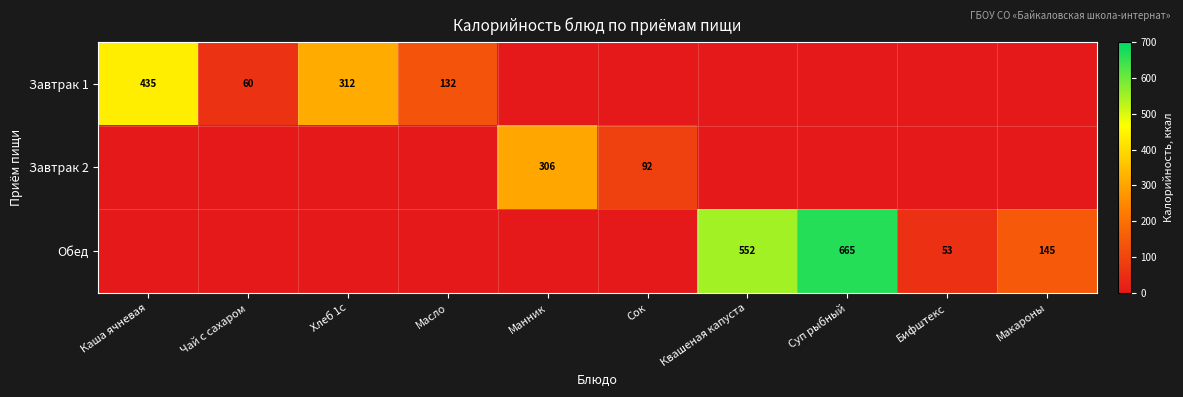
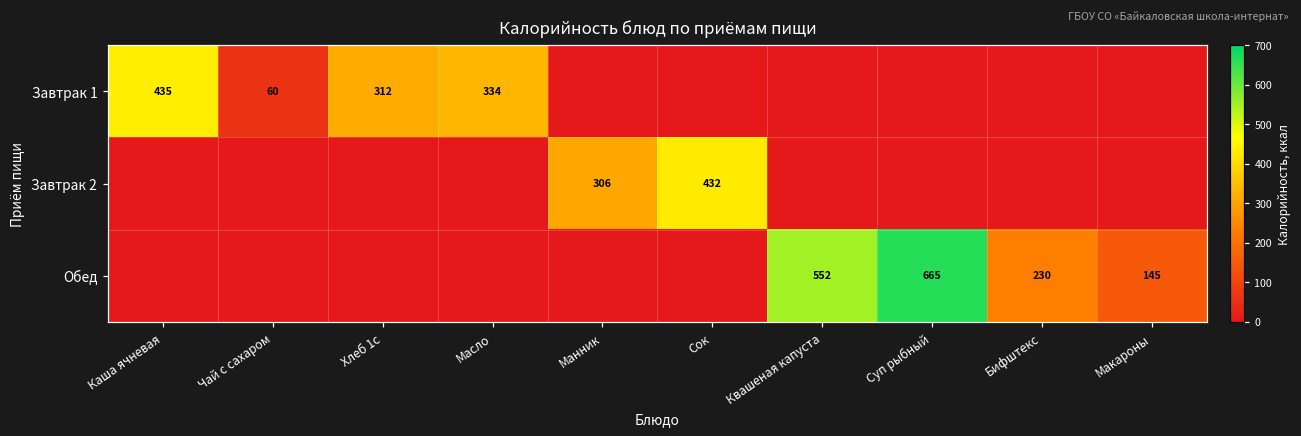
  {
    "Завтрак 1": {
      "Каша ячневая": 435,
      "Чай с сахаром": 60,
      "Хлеб 1с": 312,
-     "Масло": 132
+     "Масло": 334
    },
    "Завтрак 2": {
      "Манник": 306,
-     "Сок": 92
+     "Сок": 432
    },
    "Обед": {
      "Квашеная капуста": 552,
      "Суп рыбный": 665,
-     "Бифштекс": 53,
+     "Бифштекс": 230,
      "Макароны": 145
    }
  }
